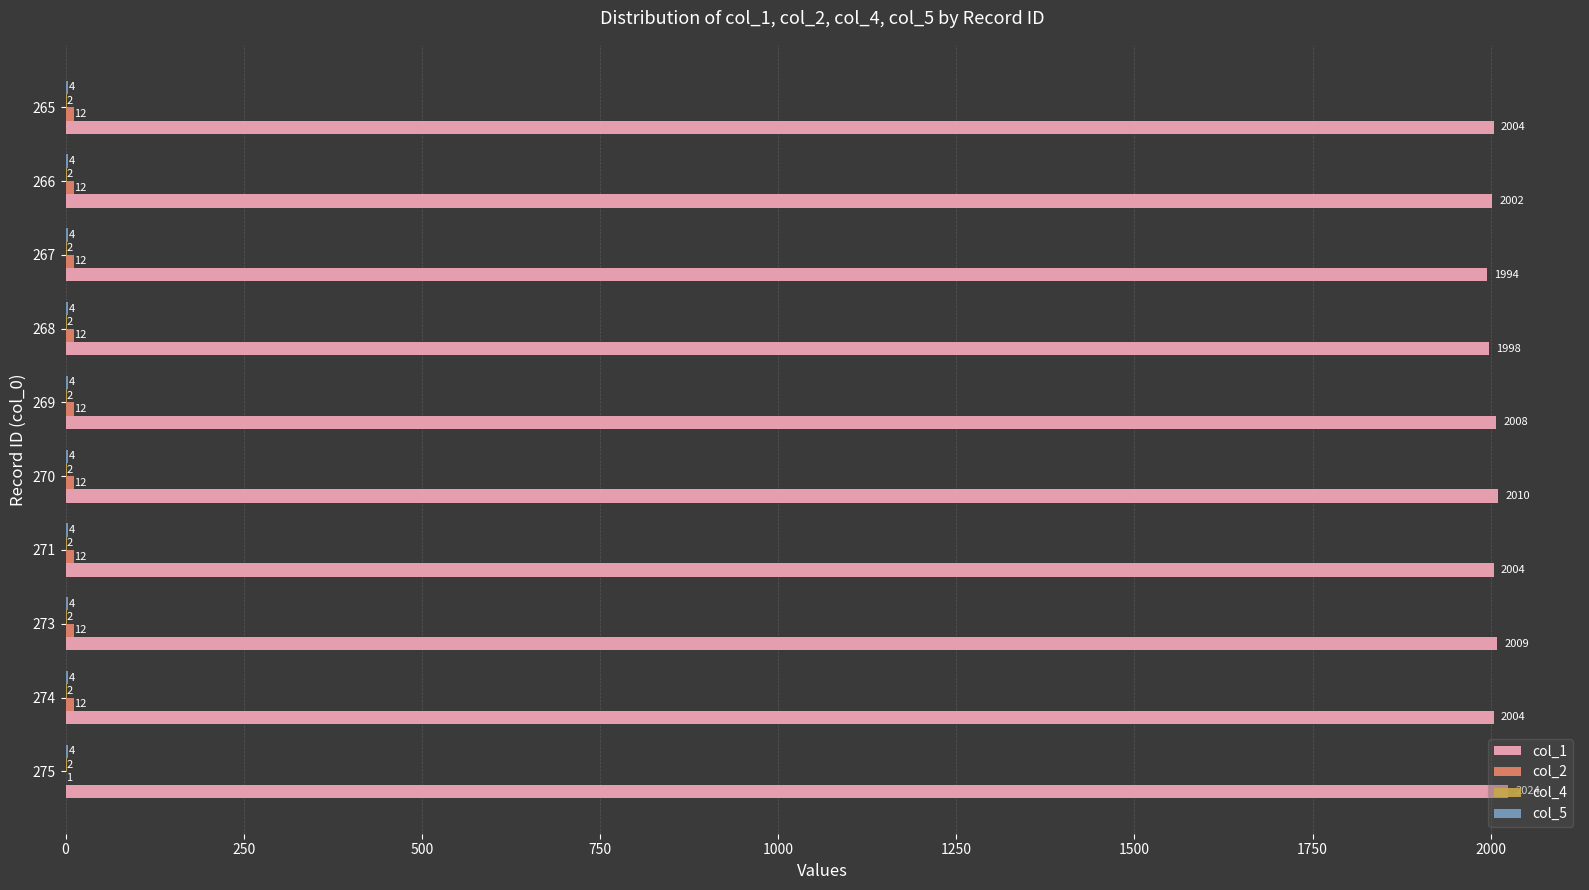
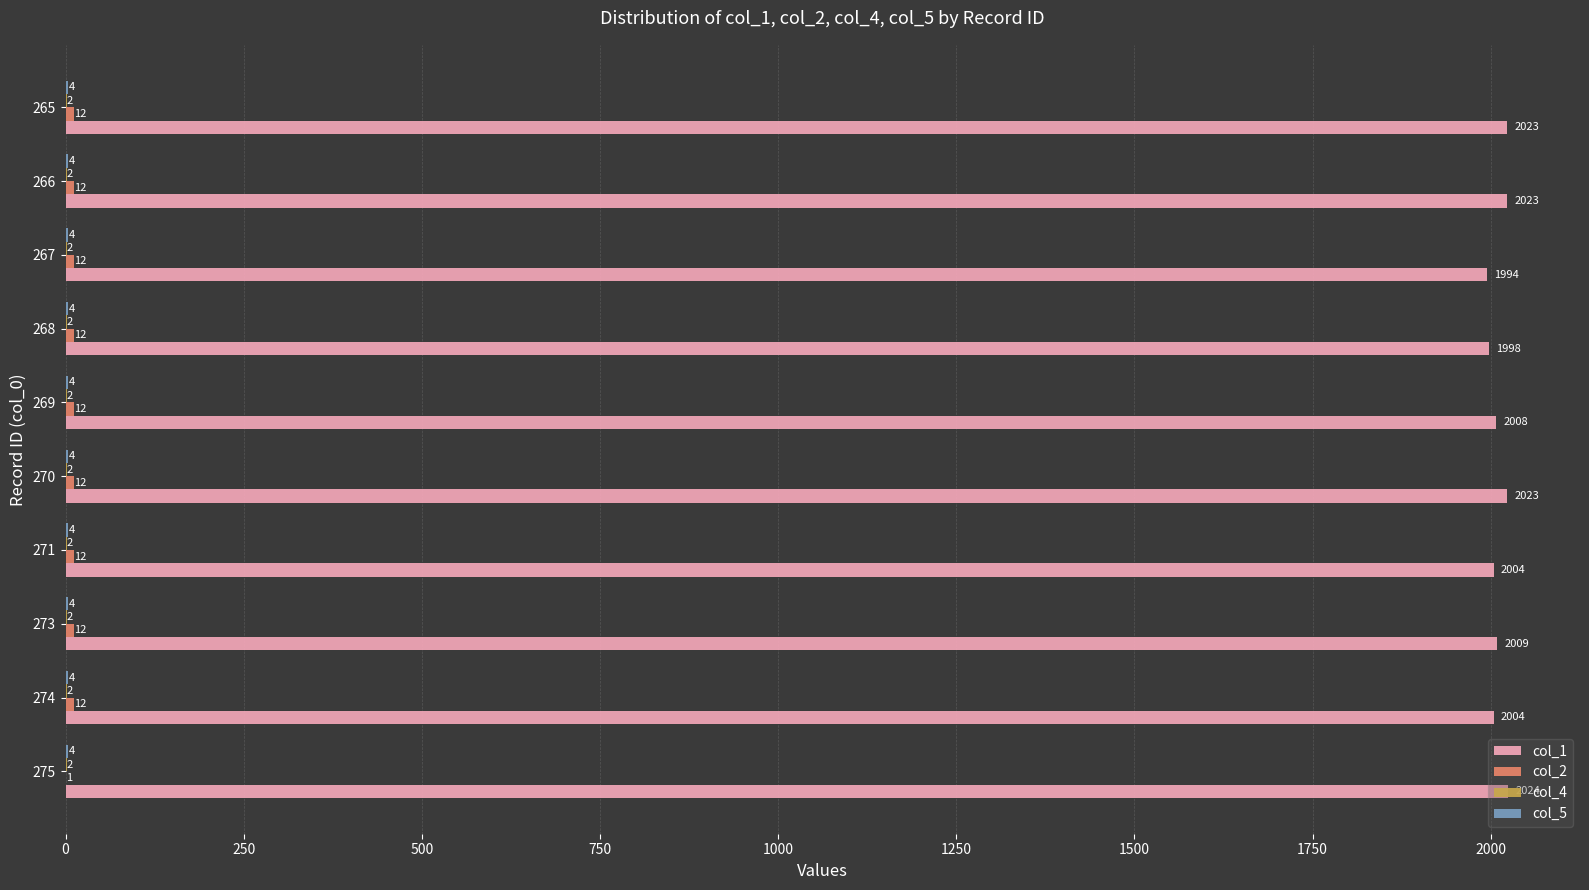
  {
    "col_1": {
-     "265": 2004,
-     "266": 2002,
+     "265": 2023,
+     "266": 2023,
      "267": 1994,
      "268": 1998,
      "269": 2008,
-     "270": 2010,
+     "270": 2023,
      "271": 2004,
      "273": 2009,
      "274": 2004
    },
    "col_5": {
      "265": 4,
      "266": 4,
      "267": 4,
      "268": 4,
      "269": 4,
      "270": 4,
      "271": 4,
      "273": 4,
      "274": 4,
      "275": 4
    }
  }
